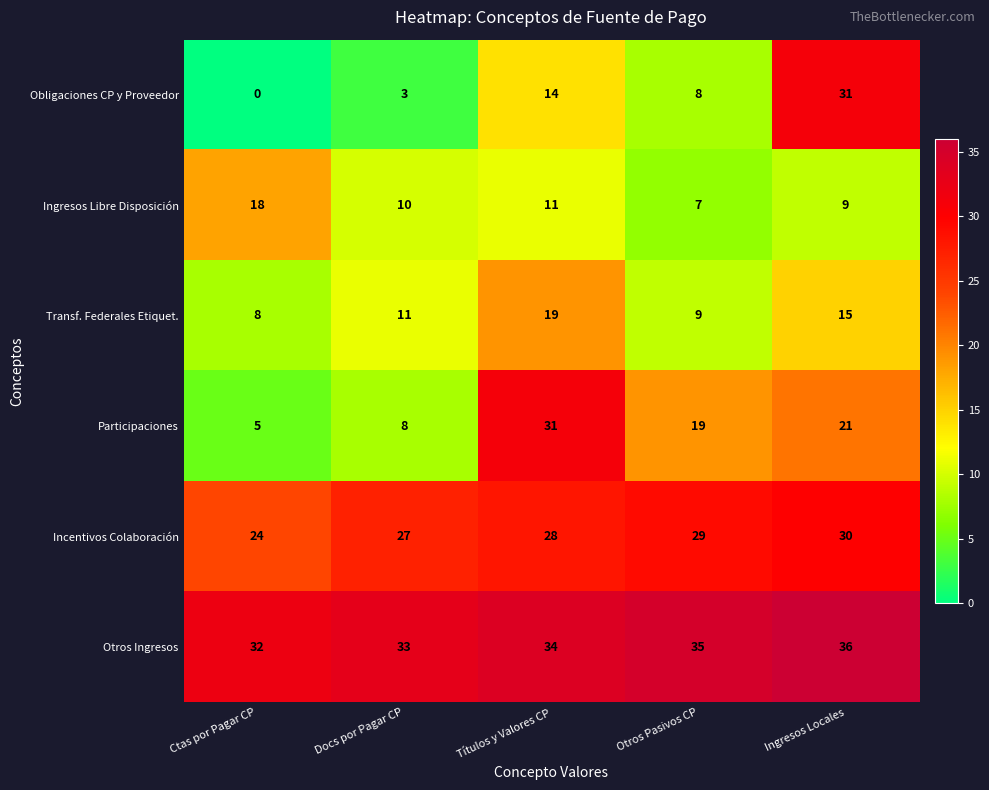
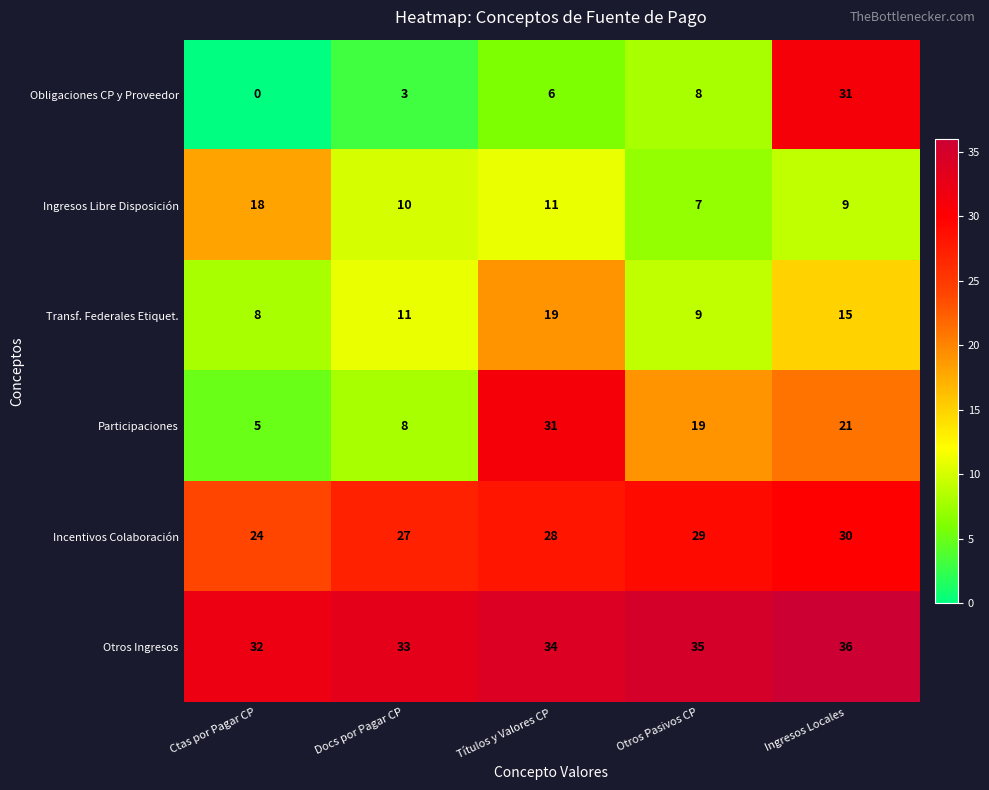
  {
    "Obligaciones CP y Proveedor": {
      "Ctas por Pagar CP": 0,
      "Docs por Pagar CP": 3,
-     "Títulos y Valores CP": 14,
+     "Títulos y Valores CP": 6,
      "Otros Pasivos CP": 8,
      "Ingresos Locales": 31
    },
    "Ingresos Libre Disposición": {
      "Ctas por Pagar CP": 18,
      "Docs por Pagar CP": 10,
      "Títulos y Valores CP": 11,
      "Otros Pasivos CP": 7,
      "Ingresos Locales": 9
    },
    "Transf. Federales Etiquet.": {
      "Ctas por Pagar CP": 8,
      "Docs por Pagar CP": 11,
      "Títulos y Valores CP": 19,
      "Otros Pasivos CP": 9,
      "Ingresos Locales": 15
    },
    "Participaciones": {
      "Ctas por Pagar CP": 5,
      "Docs por Pagar CP": 8,
      "Títulos y Valores CP": 31,
      "Otros Pasivos CP": 19,
      "Ingresos Locales": 21
    },
    "Incentivos Colaboración": {
      "Ctas por Pagar CP": 24,
      "Docs por Pagar CP": 27,
      "Títulos y Valores CP": 28,
      "Otros Pasivos CP": 29,
      "Ingresos Locales": 30
    },
    "Otros Ingresos": {
      "Ctas por Pagar CP": 32,
      "Docs por Pagar CP": 33,
      "Títulos y Valores CP": 34,
      "Otros Pasivos CP": 35,
      "Ingresos Locales": 36
    }
  }
